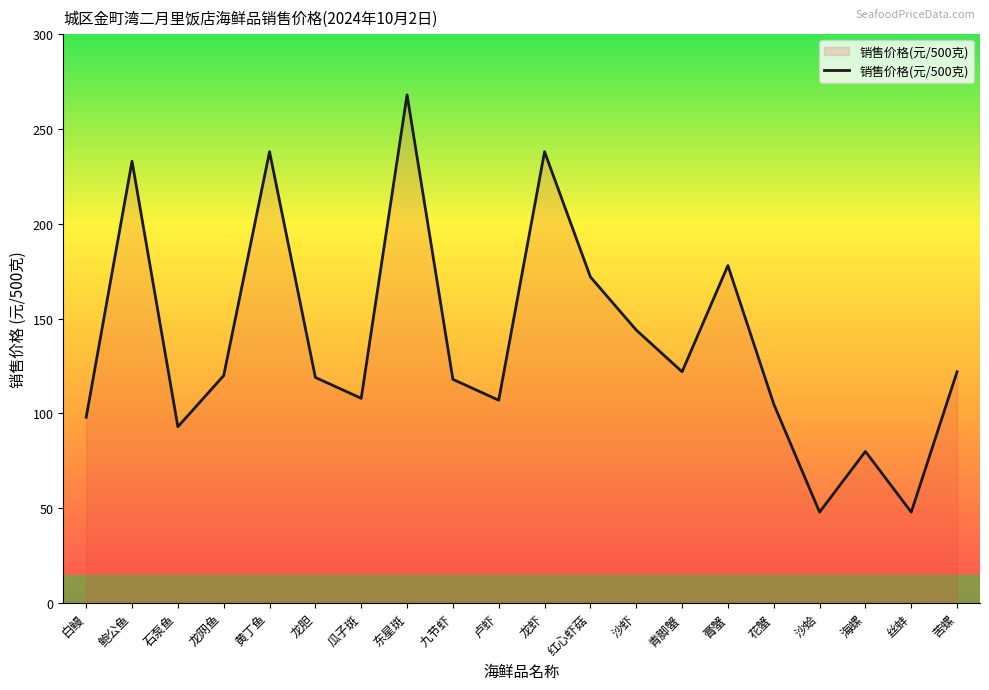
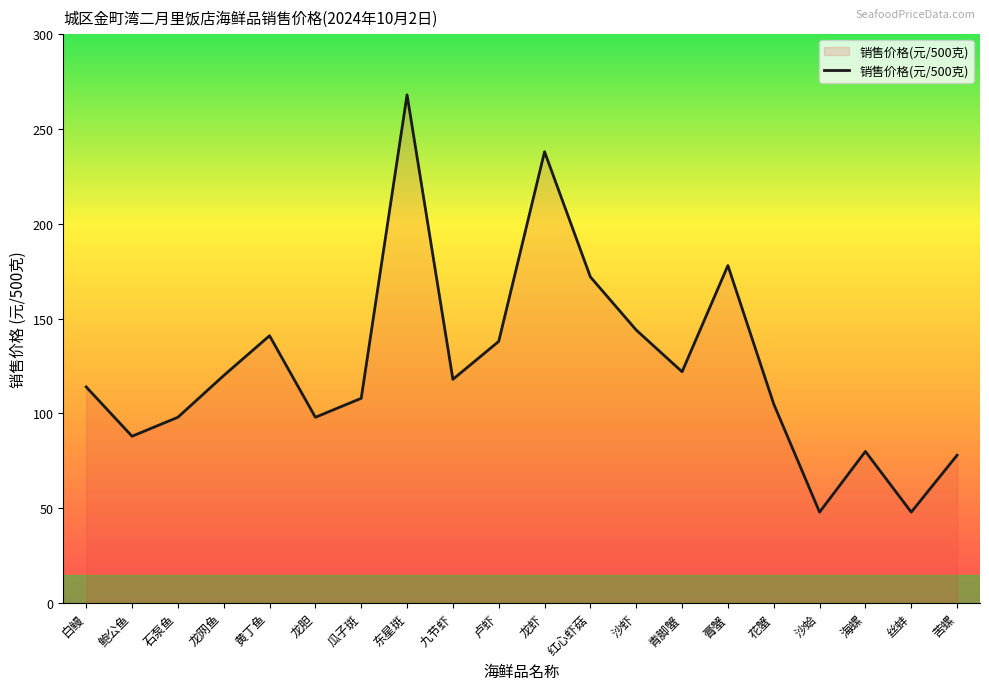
  {
-   "白鳗": 98,
-   "鲍公鱼": 233,
-   "石泵鱼": 93,
+   "白鳗": 114,
+   "鲍公鱼": 88,
+   "石泵鱼": 98,
    "龙网鱼": 120,
-   "黄丁鱼": 238,
-   "龙胆": 119,
+   "黄丁鱼": 141,
+   "龙胆": 98,
    "瓜子斑": 108,
    "东星斑": 268,
    "九节虾": 118,
-   "卢虾": 107,
+   "卢虾": 138,
    "龙虾": 238,
    "红心虾菇": 172,
    "沙虾": 144,
    "青脚蟹": 122,
    "膏蟹": 178,
    "花蟹": 105,
    "沙蛤": 48,
    "海螺": 80,
    "丝蚌": 48,
-   "苦螺": 122
+   "苦螺": 78
  }
